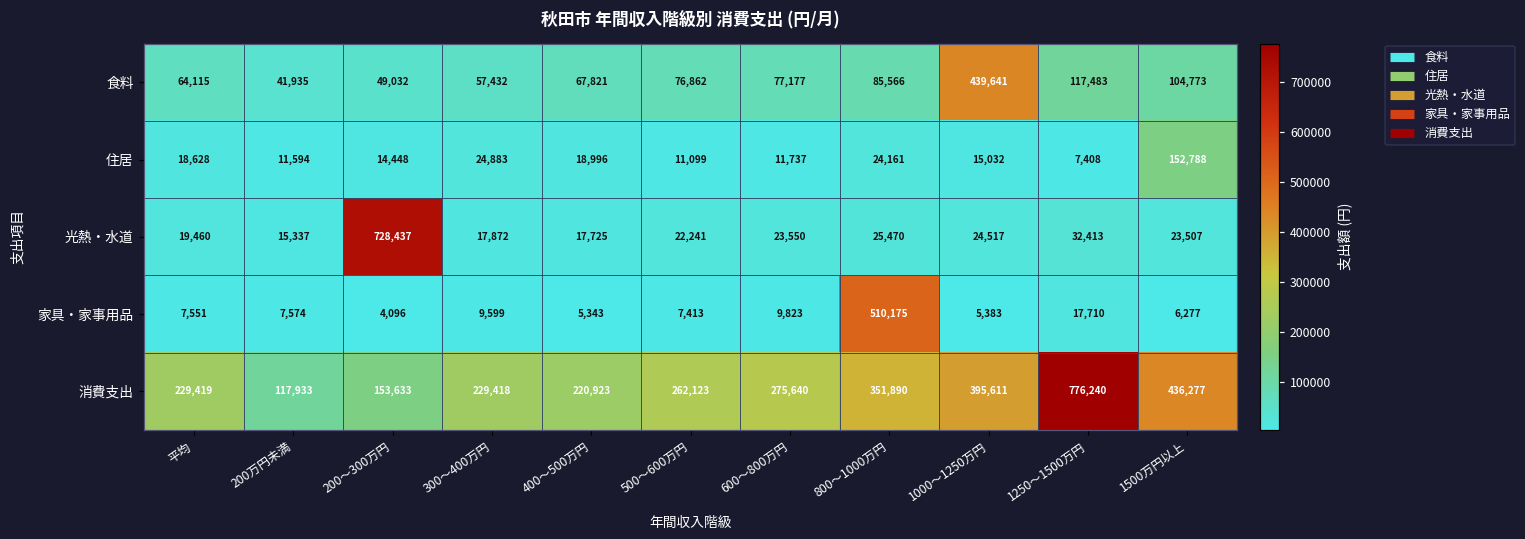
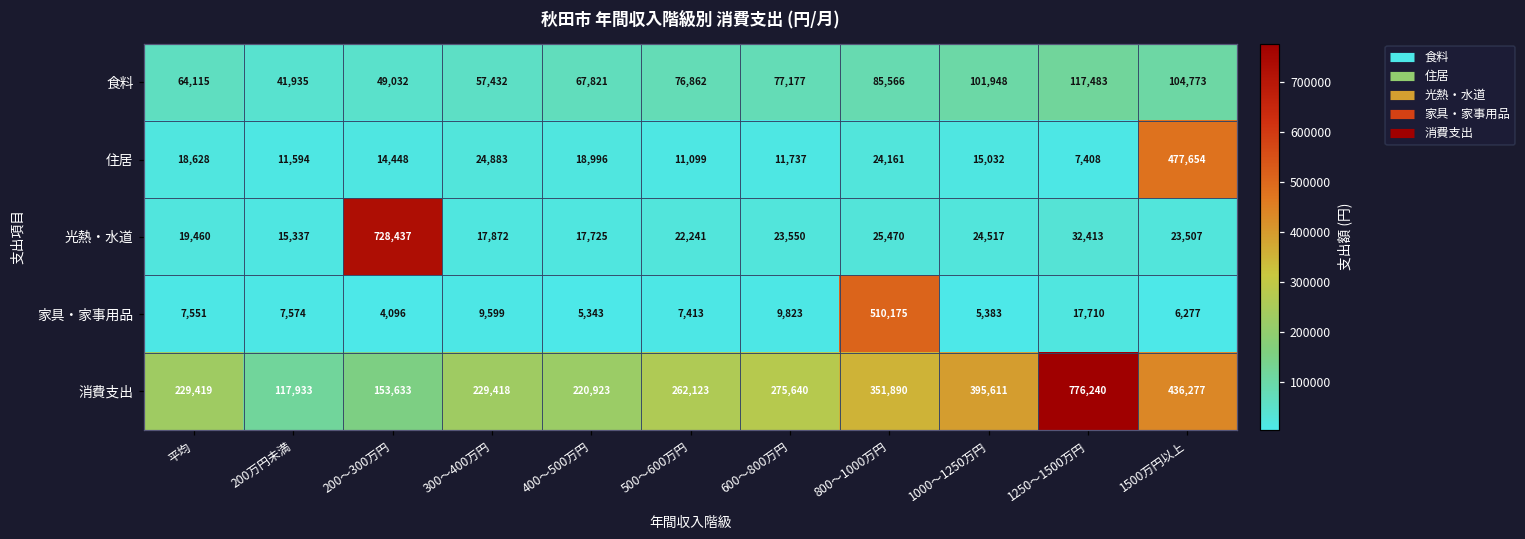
  {
    "食料": {
      "平均": "64,115",
      "200万円未満": "41,935",
      "200～300万円": "49,032",
      "300～400万円": "57,432",
      "400～500万円": "67,821",
      "500～600万円": "76,862",
      "600～800万円": "77,177",
      "800～1000万円": "85,566",
-     "1000～1250万円": "439,641",
+     "1000～1250万円": "101,948",
      "1250～1500万円": "117,483",
      "1500万円以上": "104,773"
    },
    "住居": {
      "平均": "18,628",
      "200万円未満": "11,594",
      "200～300万円": "14,448",
      "300～400万円": "24,883",
      "400～500万円": "18,996",
      "500～600万円": "11,099",
      "600～800万円": "11,737",
      "800～1000万円": "24,161",
      "1000～1250万円": "15,032",
      "1250～1500万円": "7,408",
-     "1500万円以上": "152,788"
+     "1500万円以上": "477,654"
    },
    "光熱・水道": {
      "平均": "19,460",
      "200万円未満": "15,337",
      "200～300万円": "728,437",
      "300～400万円": "17,872",
      "400～500万円": "17,725",
      "500～600万円": "22,241",
      "600～800万円": "23,550",
      "800～1000万円": "25,470",
      "1000～1250万円": "24,517",
      "1250～1500万円": "32,413",
      "1500万円以上": "23,507"
    },
    "家具・家事用品": {
      "平均": "7,551",
      "200万円未満": "7,574",
      "200～300万円": "4,096",
      "300～400万円": "9,599",
      "400～500万円": "5,343",
      "500～600万円": "7,413",
      "600～800万円": "9,823",
      "800～1000万円": "510,175",
      "1000～1250万円": "5,383",
      "1250～1500万円": "17,710",
      "1500万円以上": "6,277"
    },
    "消費支出": {
      "平均": "229,419",
      "200万円未満": "117,933",
      "200～300万円": "153,633",
      "300～400万円": "229,418",
      "400～500万円": "220,923",
      "500～600万円": "262,123",
      "600～800万円": "275,640",
      "800～1000万円": "351,890",
      "1000～1250万円": "395,611",
      "1250～1500万円": "776,240",
      "1500万円以上": "436,277"
    }
  }
